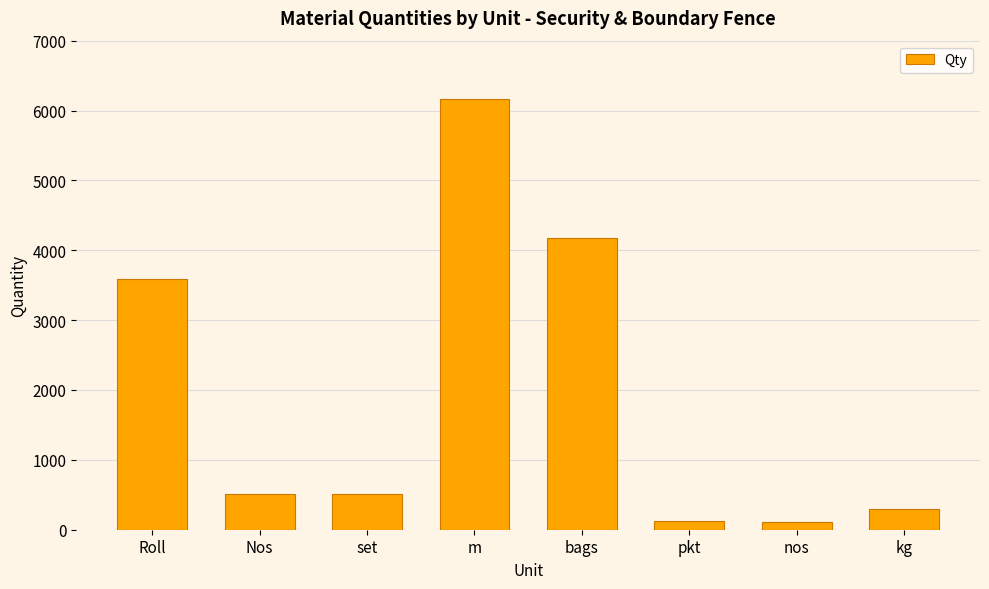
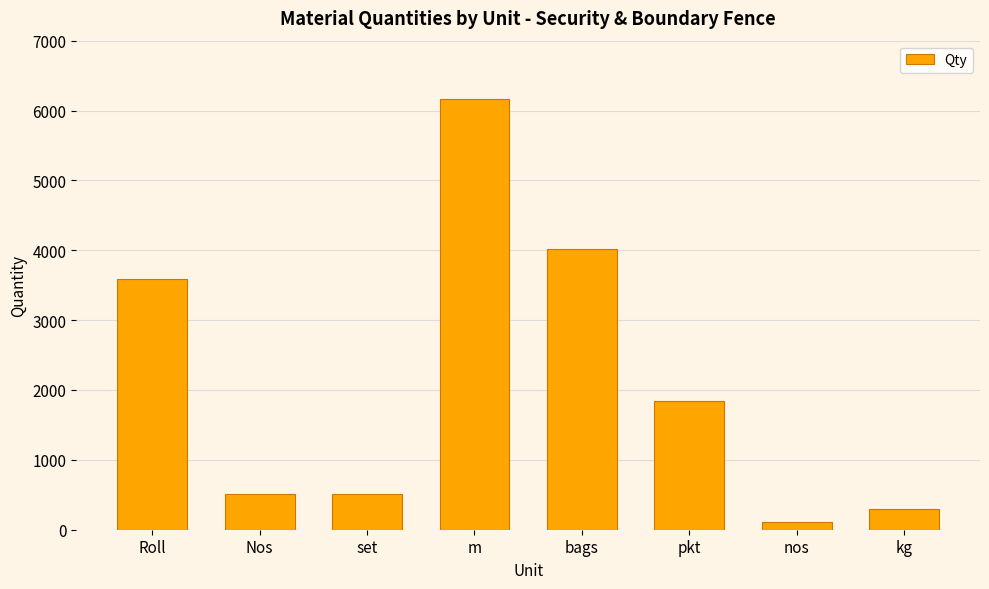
  {
    "Roll": 3600,
    "Nos": 500,
    "set": 500,
    "m": 6200,
-   "bags": 4200,
-   "pkt": 100,
+   "bags": 4000,
+   "pkt": 1800,
    "nos": 100,
    "kg": 300
  }
